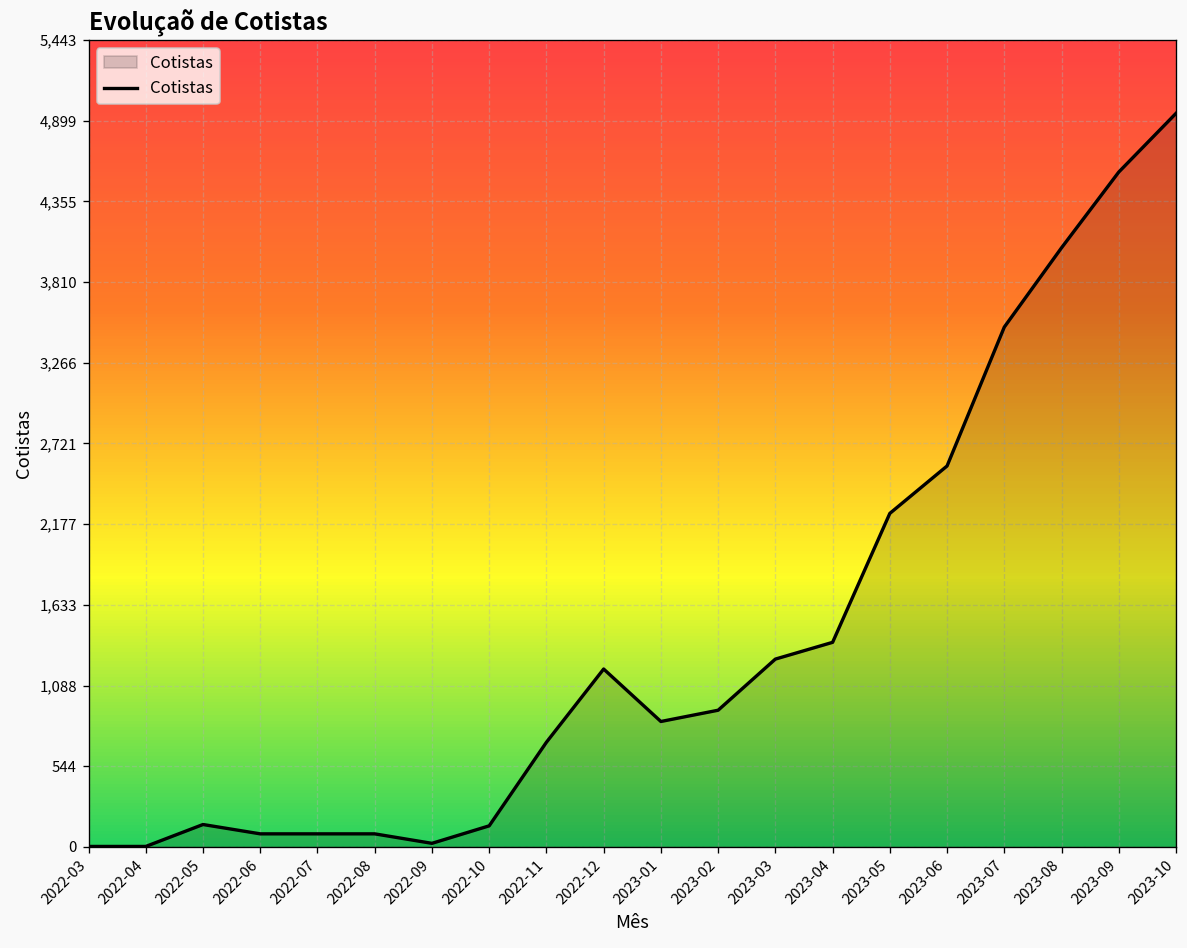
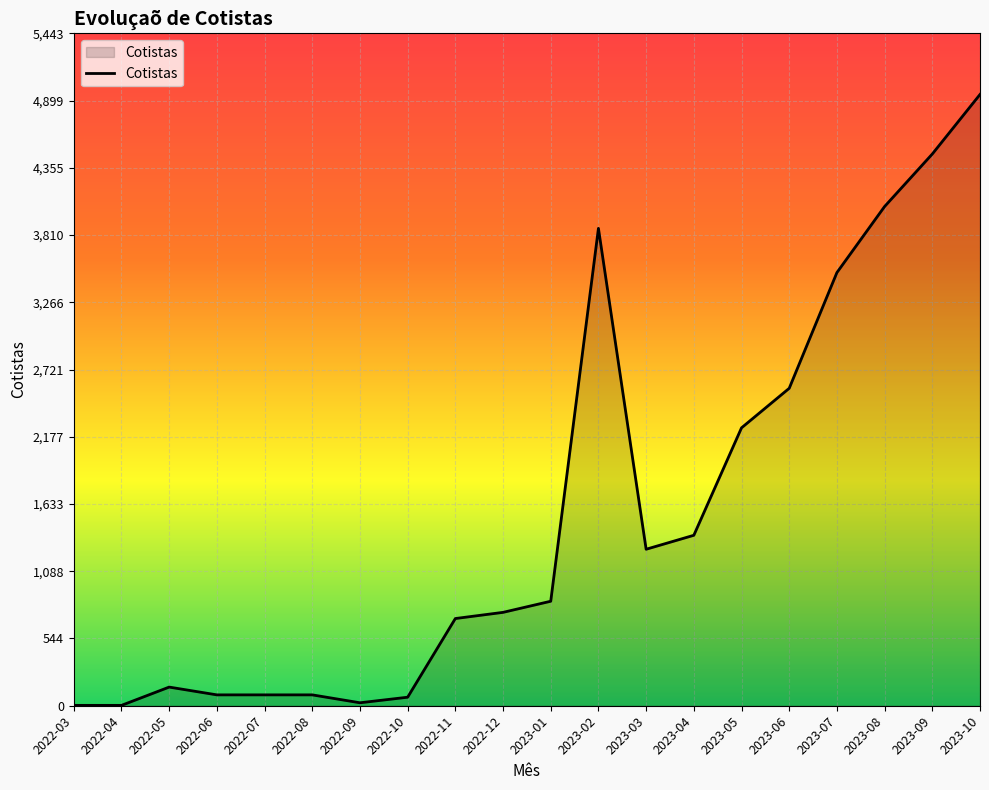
  {
    "2022-03": "0",
    "2022-04": "0",
    "2022-05": "150",
    "2022-06": "90",
    "2022-07": "90",
    "2022-08": "90",
    "2022-09": "20",
-   "2022-10": "140",
+   "2022-10": "70",
    "2022-11": "710",
-   "2022-12": "1,200",
+   "2022-12": "760",
    "2023-01": "850",
-   "2023-02": "920",
+   "2023-02": "3,870",
    "2023-03": "1,270",
    "2023-04": "1,380",
    "2023-05": "2,250",
    "2023-06": "2,570",
    "2023-07": "3,510",
    "2023-08": "4,040",
-   "2023-09": "4,550",
+   "2023-09": "4,470",
    "2023-10": "4,950"
  }
